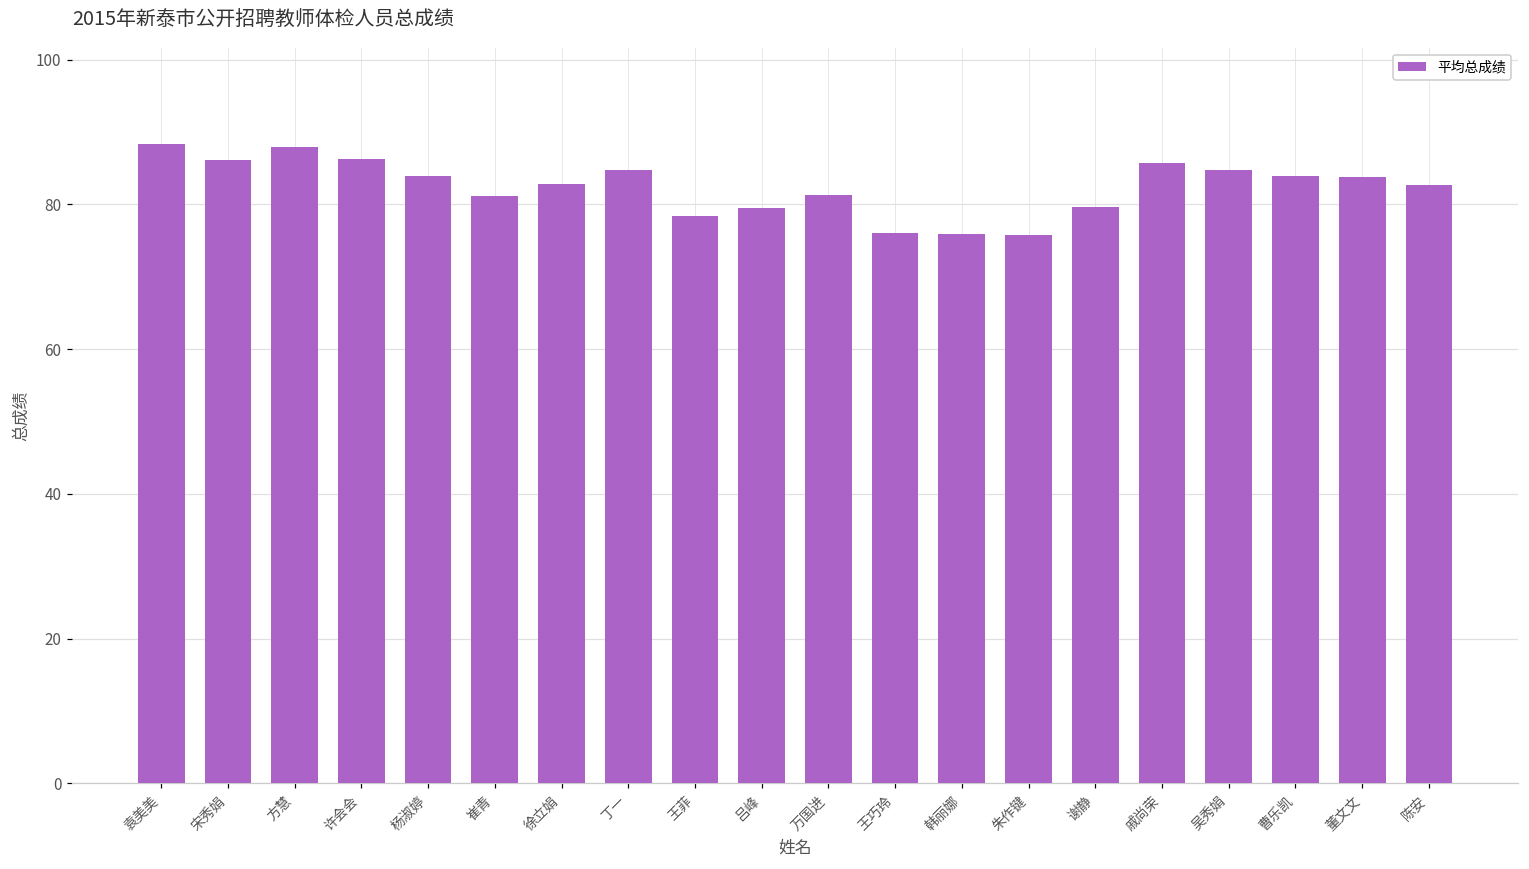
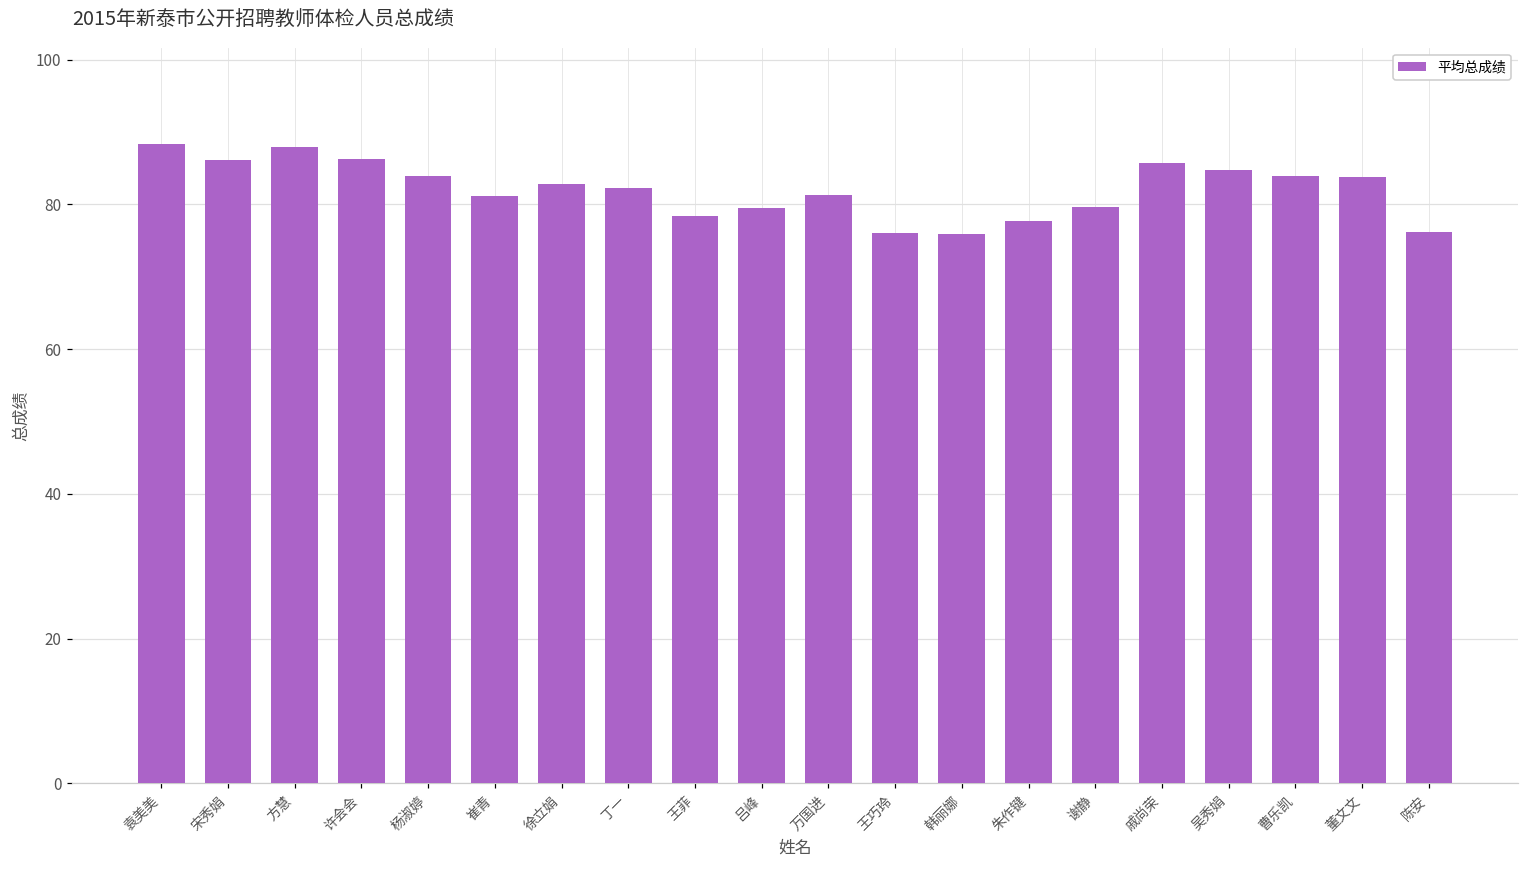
  {
    "袁美美": 88,
    "宋秀娟": 86,
    "方慧": 88,
    "许会会": 86,
    "杨淑婷": 84,
    "崔青": 81,
    "徐立娟": 83,
-   "丁一": 85,
+   "丁一": 82,
    "王菲": 78,
    "吕峰": 80,
    "万国进": 81,
    "王巧玲": 76,
    "韩丽娜": 76,
-   "朱作键": 76,
+   "朱作键": 78,
    "谢静": 80,
    "戚尚荣": 86,
    "吴秀娟": 85,
    "曹乐凯": 84,
    "董文文": 84,
-   "陈安": 83
+   "陈安": 76
  }
